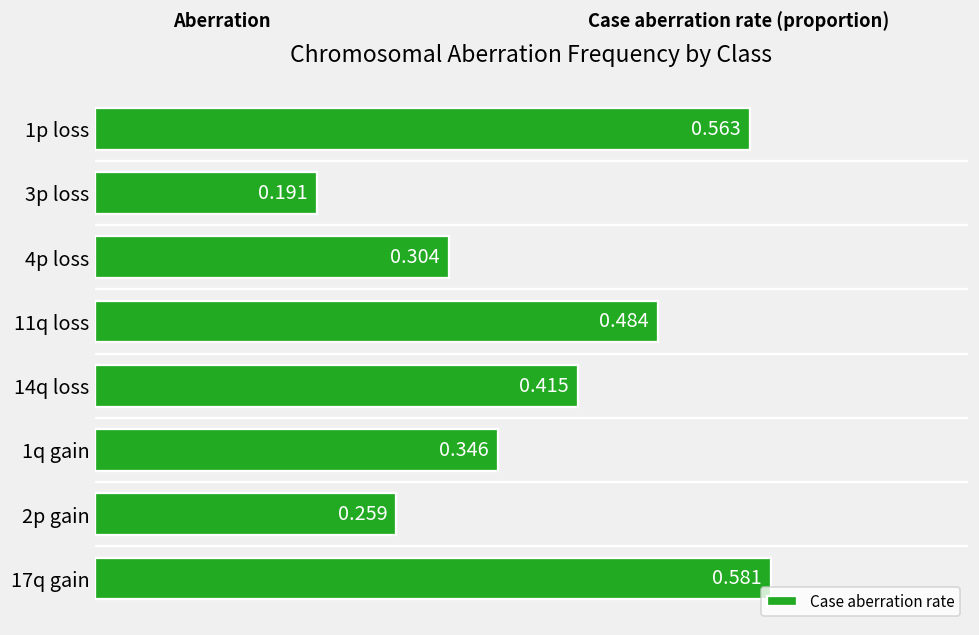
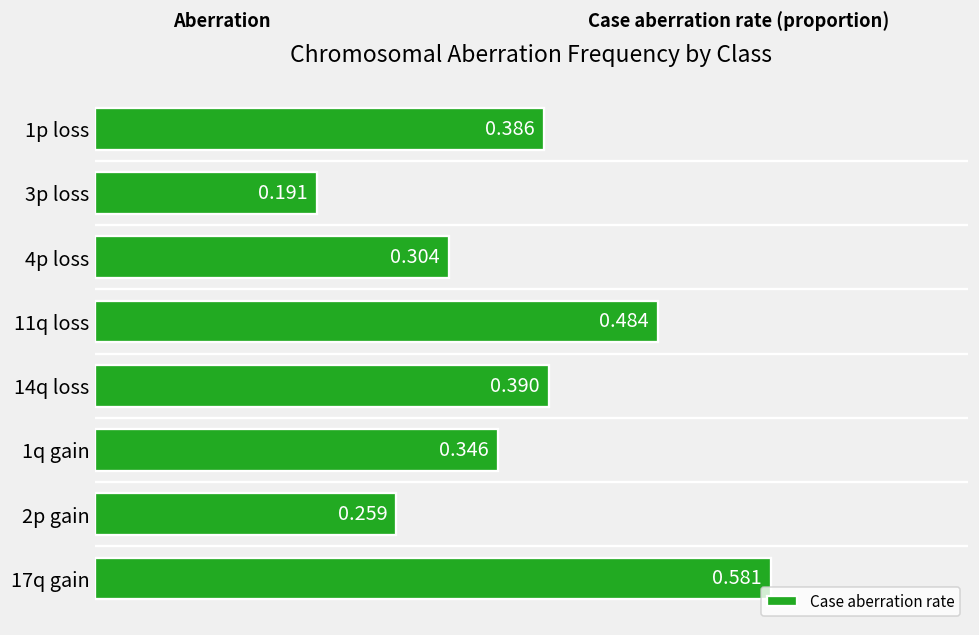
  {
-   "1p loss": 0.563,
+   "1p loss": 0.386,
    "3p loss": 0.191,
    "4p loss": 0.304,
    "11q loss": 0.484,
-   "14q loss": 0.415,
+   "14q loss": 0.390,
    "1q gain": 0.346,
    "2p gain": 0.259,
    "17q gain": 0.581
  }
